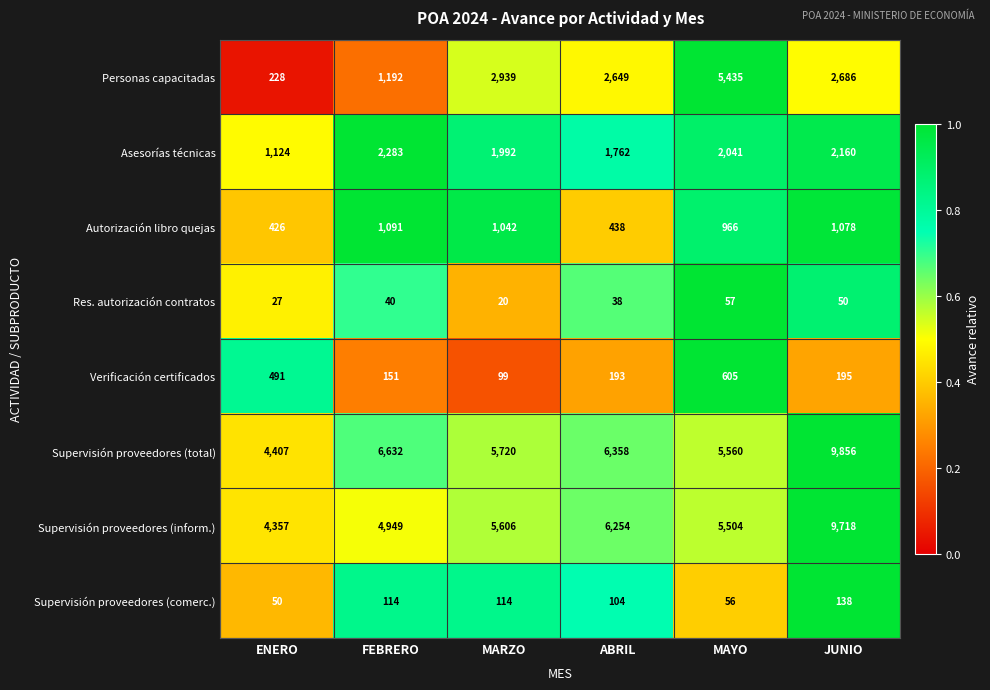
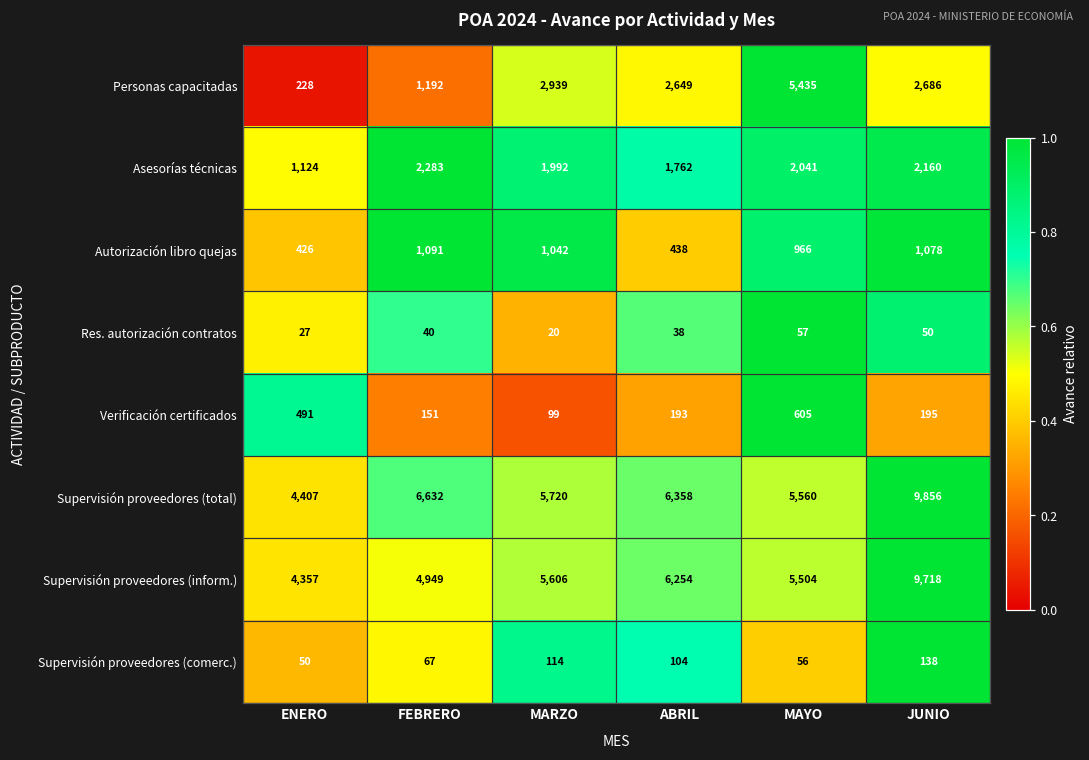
  {
    "Personas capacitadas": {
      "ENERO": "228",
      "FEBRERO": "1,192",
      "MARZO": "2,939",
      "ABRIL": "2,649",
      "MAYO": "5,435",
      "JUNIO": "2,686"
    },
    "Asesorías técnicas": {
      "ENERO": "1,124",
      "FEBRERO": "2,283",
      "MARZO": "1,992",
      "ABRIL": "1,762",
      "MAYO": "2,041",
      "JUNIO": "2,160"
    },
    "Autorización libro quejas": {
      "ENERO": "426",
      "FEBRERO": "1,091",
      "MARZO": "1,042",
      "ABRIL": "438",
      "MAYO": "966",
      "JUNIO": "1,078"
    },
    "Res. autorización contratos": {
      "ENERO": "27",
      "FEBRERO": "40",
      "MARZO": "20",
      "ABRIL": "38",
      "MAYO": "57",
      "JUNIO": "50"
    },
    "Verificación certificados": {
      "ENERO": "491",
      "FEBRERO": "151",
      "MARZO": "99",
      "ABRIL": "193",
      "MAYO": "605",
      "JUNIO": "195"
    },
    "Supervisión proveedores (total)": {
      "ENERO": "4,407",
      "FEBRERO": "6,632",
      "MARZO": "5,720",
      "ABRIL": "6,358",
      "MAYO": "5,560",
      "JUNIO": "9,856"
    },
    "Supervisión proveedores (inform.)": {
      "ENERO": "4,357",
      "FEBRERO": "4,949",
      "MARZO": "5,606",
      "ABRIL": "6,254",
      "MAYO": "5,504",
      "JUNIO": "9,718"
    },
    "Supervisión proveedores (comerc.)": {
      "ENERO": "50",
-     "FEBRERO": "114",
+     "FEBRERO": "67",
      "MARZO": "114",
      "ABRIL": "104",
      "MAYO": "56",
      "JUNIO": "138"
    }
  }
